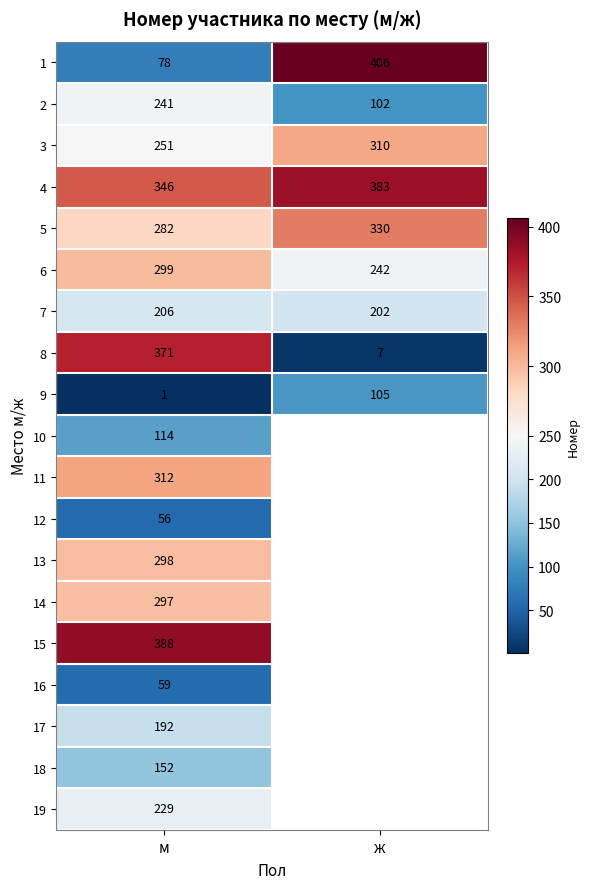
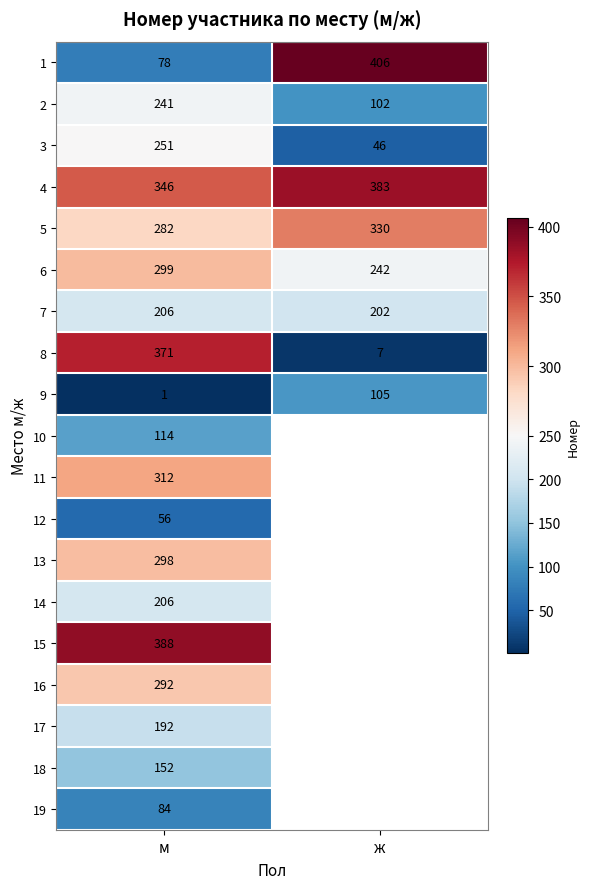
  {
    "1": {
      "м": 78,
      "ж": 406
    },
    "2": {
      "м": 241,
      "ж": 102
    },
    "3": {
      "м": 251,
-     "ж": 310
+     "ж": 46
    },
    "4": {
      "м": 346,
      "ж": 383
    },
    "5": {
      "м": 282,
      "ж": 330
    },
    "6": {
      "м": 299,
      "ж": 242
    },
    "7": {
      "м": 206,
      "ж": 202
    },
    "8": {
      "м": 371,
      "ж": 7
    },
    "9": {
      "м": 1,
      "ж": 105
    },
    "10": {
      "м": 114
    },
    "11": {
      "м": 312
    },
    "12": {
      "м": 56
    },
    "13": {
      "м": 298
    },
    "14": {
-     "м": 297
+     "м": 206
    },
    "15": {
      "м": 388
    },
    "16": {
-     "м": 59
+     "м": 292
    },
    "17": {
      "м": 192
    },
    "18": {
      "м": 152
    },
    "19": {
-     "м": 229
+     "м": 84
    }
  }
